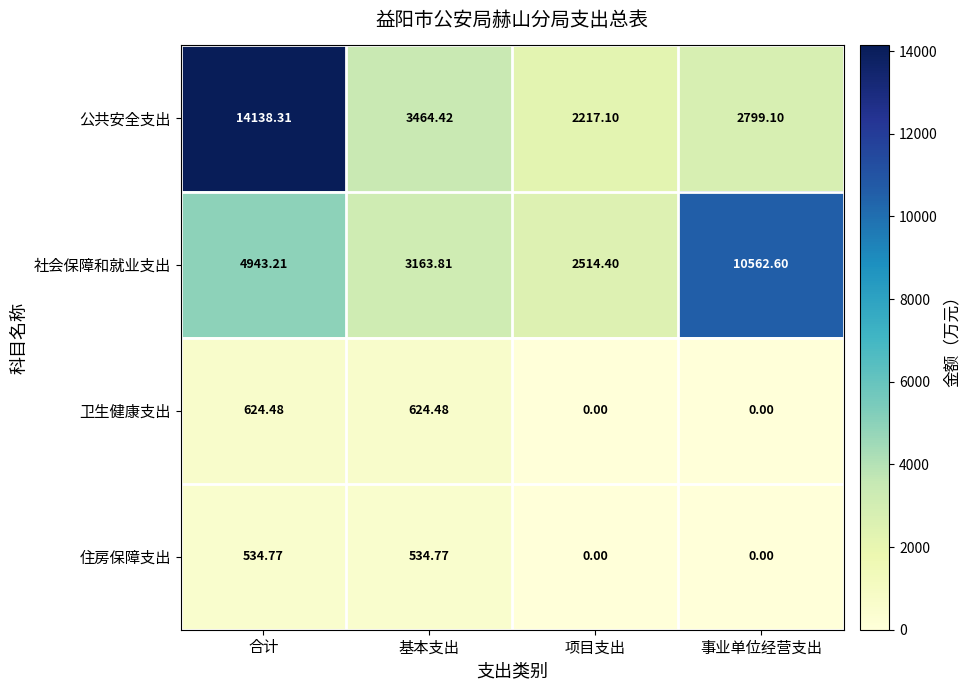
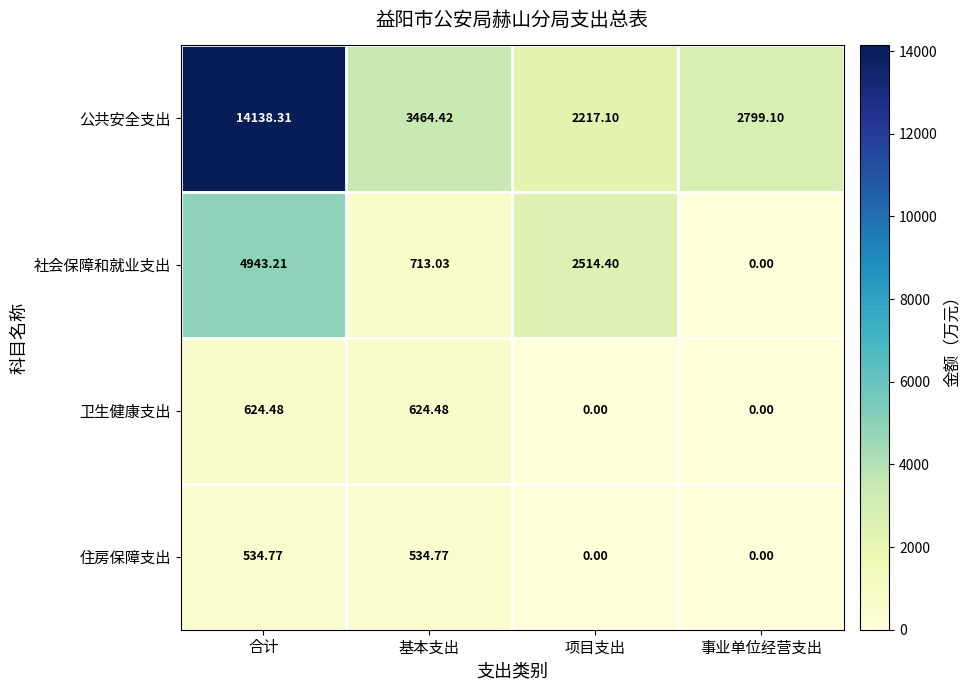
  {
    "公共安全支出": {
      "合计": 14138.31,
      "基本支出": 3464.42,
      "项目支出": 2217.10,
      "事业单位经营支出": 2799.10
    },
    "社会保障和就业支出": {
      "合计": 4943.21,
-     "基本支出": 3163.81,
+     "基本支出": 713.03,
      "项目支出": 2514.40,
-     "事业单位经营支出": 10562.60
+     "事业单位经营支出": 0.00
    },
    "卫生健康支出": {
      "合计": 624.48,
      "基本支出": 624.48,
      "项目支出": 0.00,
      "事业单位经营支出": 0.00
    },
    "住房保障支出": {
      "合计": 534.77,
      "基本支出": 534.77,
      "项目支出": 0.00,
      "事业单位经营支出": 0.00
    }
  }
